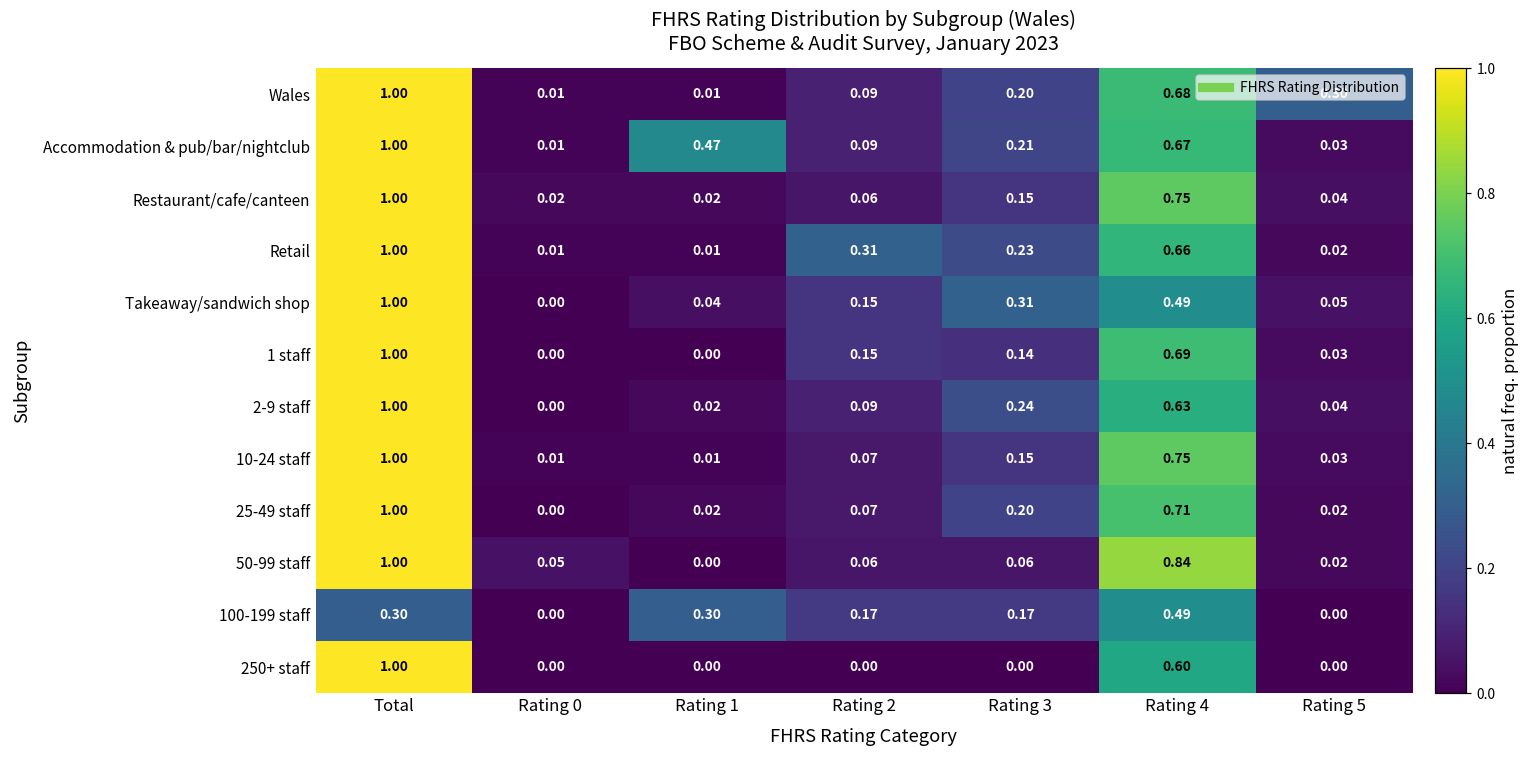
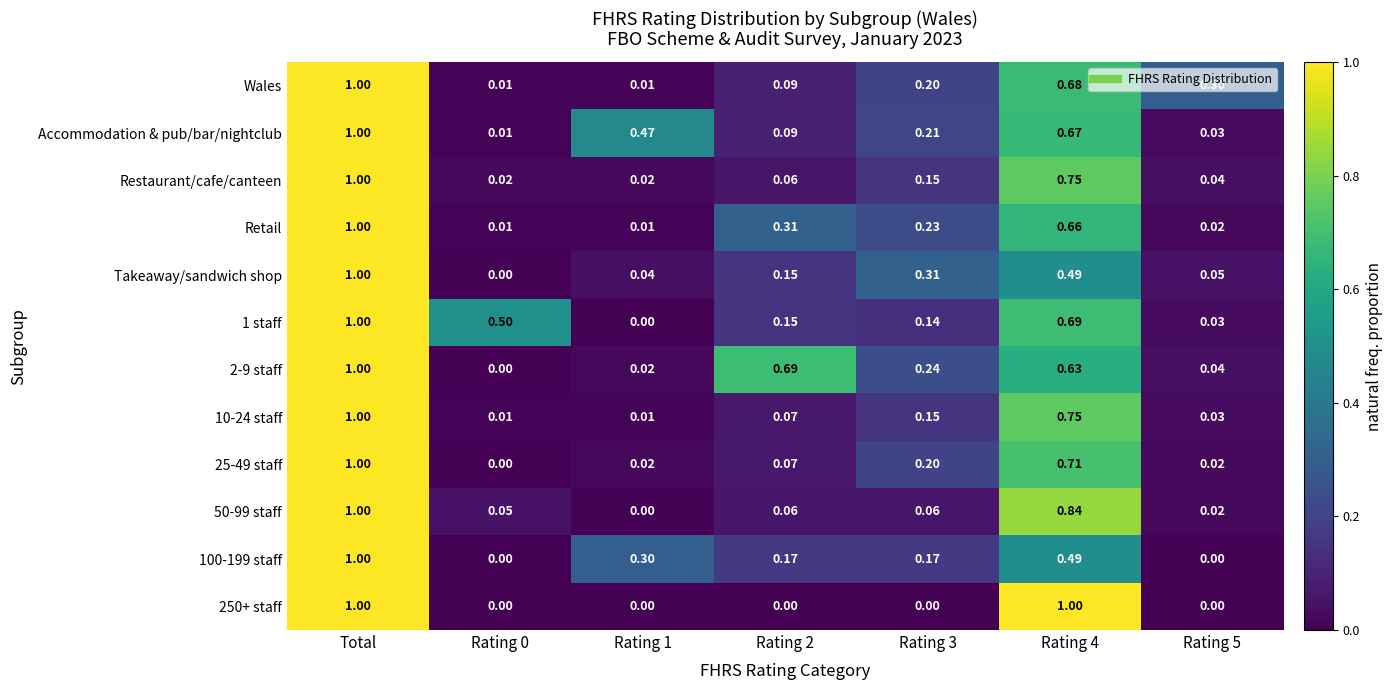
  {
    "Wales": {
      "Total": 1.00,
      "Rating 0": 0.01,
      "Rating 1": 0.01,
      "Rating 2": 0.09,
      "Rating 3": 0.20,
      "Rating 4": 0.68
    },
    "Accommodation & pub/bar/nightclub": {
      "Total": 1.00,
      "Rating 0": 0.01,
      "Rating 1": 0.47,
      "Rating 2": 0.09,
      "Rating 3": 0.21,
      "Rating 4": 0.67,
      "Rating 5": 0.03
    },
    "Restaurant/cafe/canteen": {
      "Total": 1.00,
      "Rating 0": 0.02,
      "Rating 1": 0.02,
      "Rating 2": 0.06,
      "Rating 3": 0.15,
      "Rating 4": 0.75,
      "Rating 5": 0.04
    },
    "Retail": {
      "Total": 1.00,
      "Rating 0": 0.01,
      "Rating 1": 0.01,
      "Rating 2": 0.31,
      "Rating 3": 0.23,
      "Rating 4": 0.66,
      "Rating 5": 0.02
    },
    "Takeaway/sandwich shop": {
      "Total": 1.00,
      "Rating 0": 0.00,
      "Rating 1": 0.04,
      "Rating 2": 0.15,
      "Rating 3": 0.31,
      "Rating 4": 0.49,
      "Rating 5": 0.05
    },
    "1 staff": {
      "Total": 1.00,
-     "Rating 0": 0.00,
+     "Rating 0": 0.50,
      "Rating 1": 0.00,
      "Rating 2": 0.15,
      "Rating 3": 0.14,
      "Rating 4": 0.69,
      "Rating 5": 0.03
    },
    "2-9 staff": {
      "Total": 1.00,
      "Rating 0": 0.00,
      "Rating 1": 0.02,
-     "Rating 2": 0.09,
+     "Rating 2": 0.69,
      "Rating 3": 0.24,
      "Rating 4": 0.63,
      "Rating 5": 0.04
    },
    "10-24 staff": {
      "Total": 1.00,
      "Rating 0": 0.01,
      "Rating 1": 0.01,
      "Rating 2": 0.07,
      "Rating 3": 0.15,
      "Rating 4": 0.75,
      "Rating 5": 0.03
    },
    "25-49 staff": {
      "Total": 1.00,
      "Rating 0": 0.00,
      "Rating 1": 0.02,
      "Rating 2": 0.07,
      "Rating 3": 0.20,
      "Rating 4": 0.71,
      "Rating 5": 0.02
    },
    "50-99 staff": {
      "Total": 1.00,
      "Rating 0": 0.05,
      "Rating 1": 0.00,
      "Rating 2": 0.06,
      "Rating 3": 0.06,
      "Rating 4": 0.84,
      "Rating 5": 0.02
    },
    "100-199 staff": {
-     "Total": 0.30,
+     "Total": 1.00,
      "Rating 0": 0.00,
      "Rating 1": 0.30,
      "Rating 2": 0.17,
      "Rating 3": 0.17,
      "Rating 4": 0.49,
      "Rating 5": 0.00
    },
    "250+ staff": {
      "Total": 1.00,
      "Rating 0": 0.00,
      "Rating 1": 0.00,
      "Rating 2": 0.00,
      "Rating 3": 0.00,
-     "Rating 4": 0.60,
+     "Rating 4": 1.00,
      "Rating 5": 0.00
    }
  }
